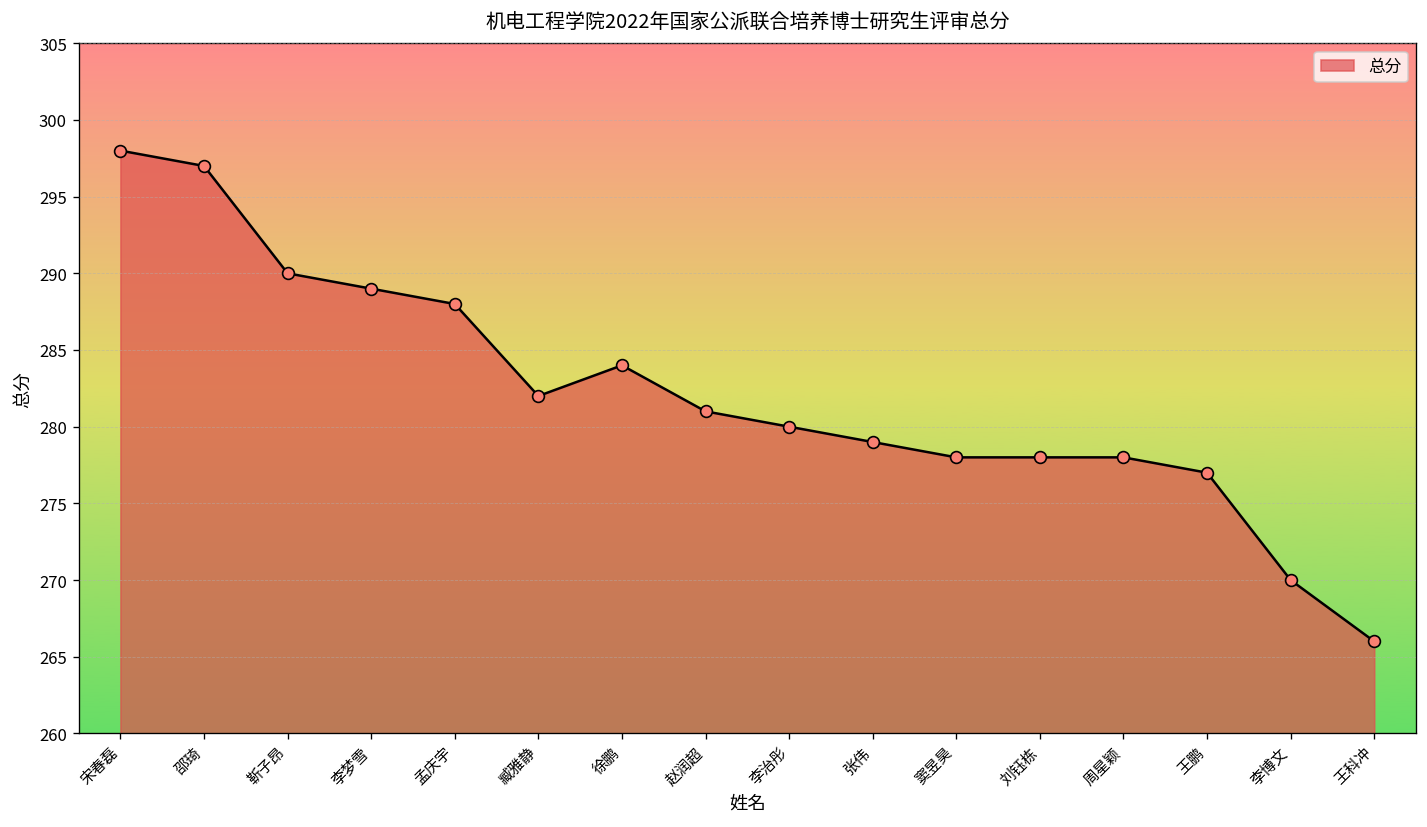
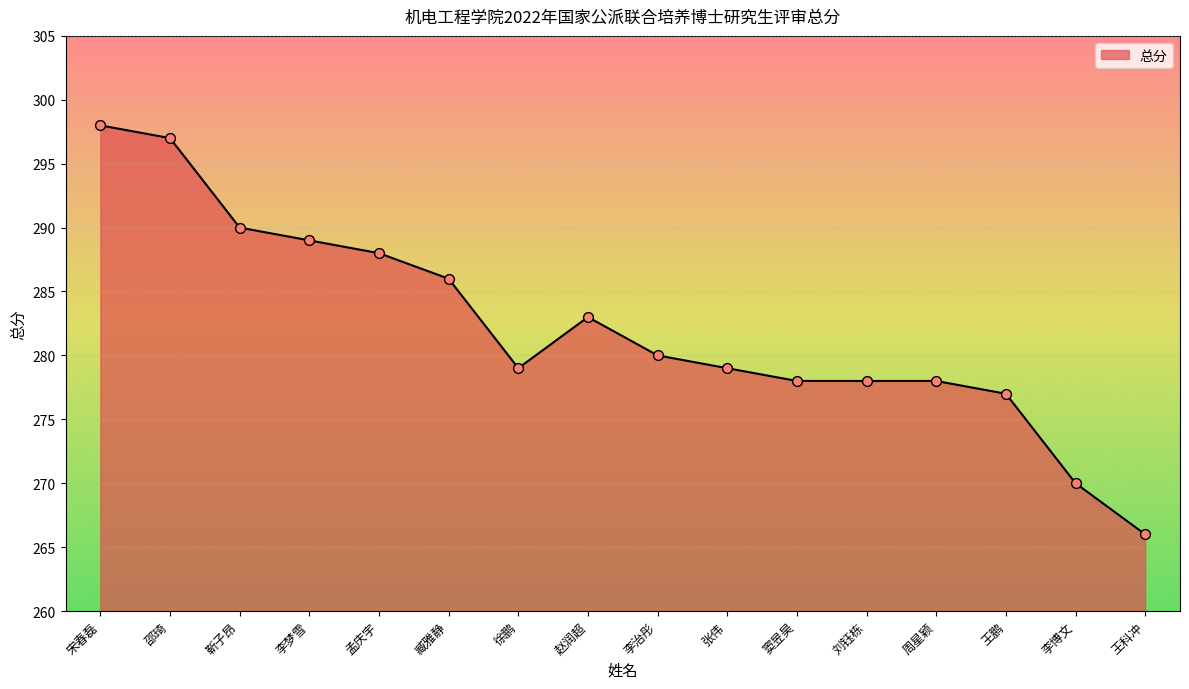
  {
    "宋春磊": 298,
    "邵琦": 297,
    "靳子昂": 290,
    "李梦雪": 289,
    "孟庆宇": 288,
-   "臧雅静": 282,
-   "徐鹏": 284,
-   "赵润超": 281,
+   "臧雅静": 286,
+   "徐鹏": 279,
+   "赵润超": 283,
    "李治彤": 280,
    "张伟": 279,
    "窦昱昊": 278,
    "刘钰栋": 278,
    "周星颖": 278,
    "王鹏": 277,
    "李博文": 270,
    "王科冲": 266
  }
